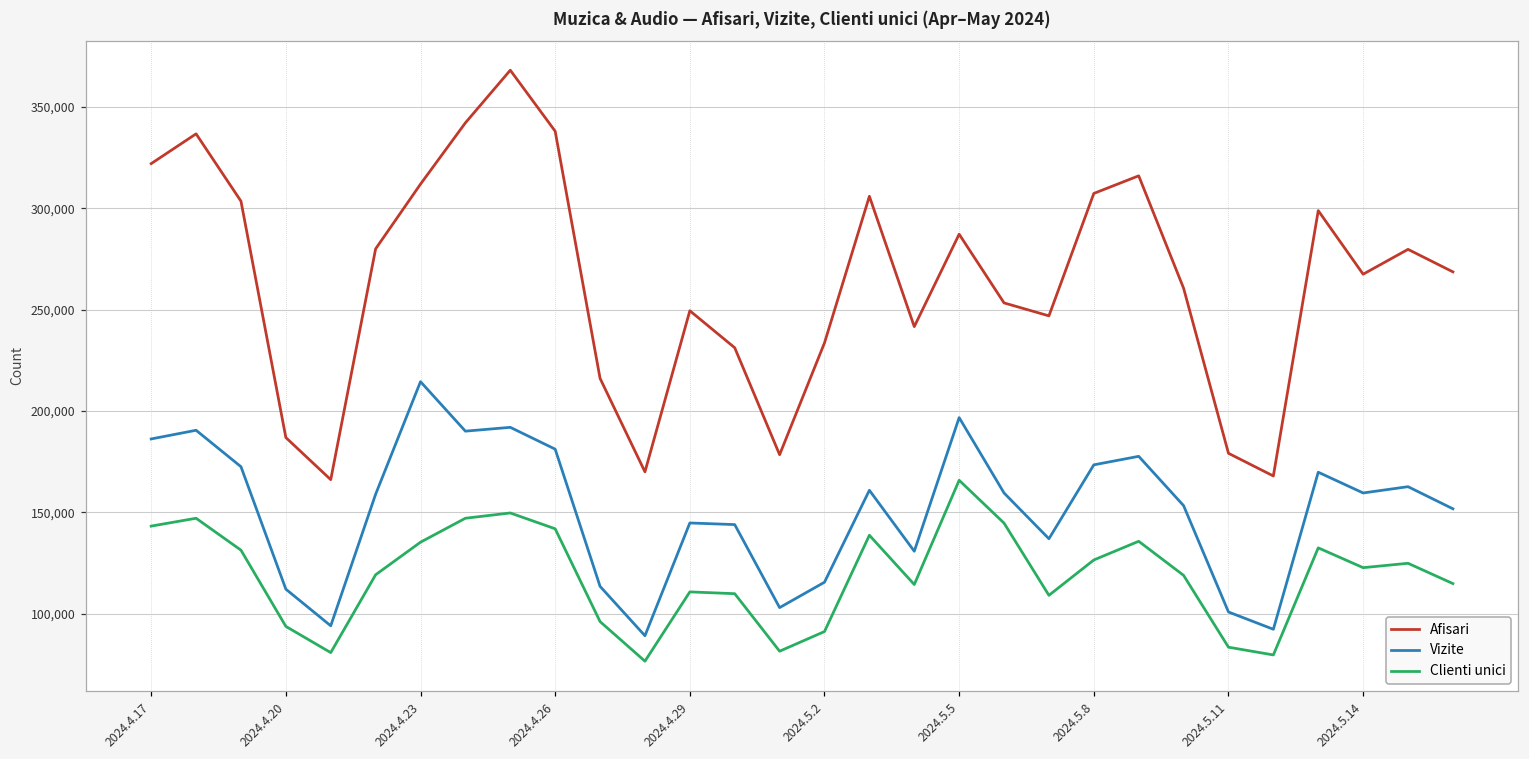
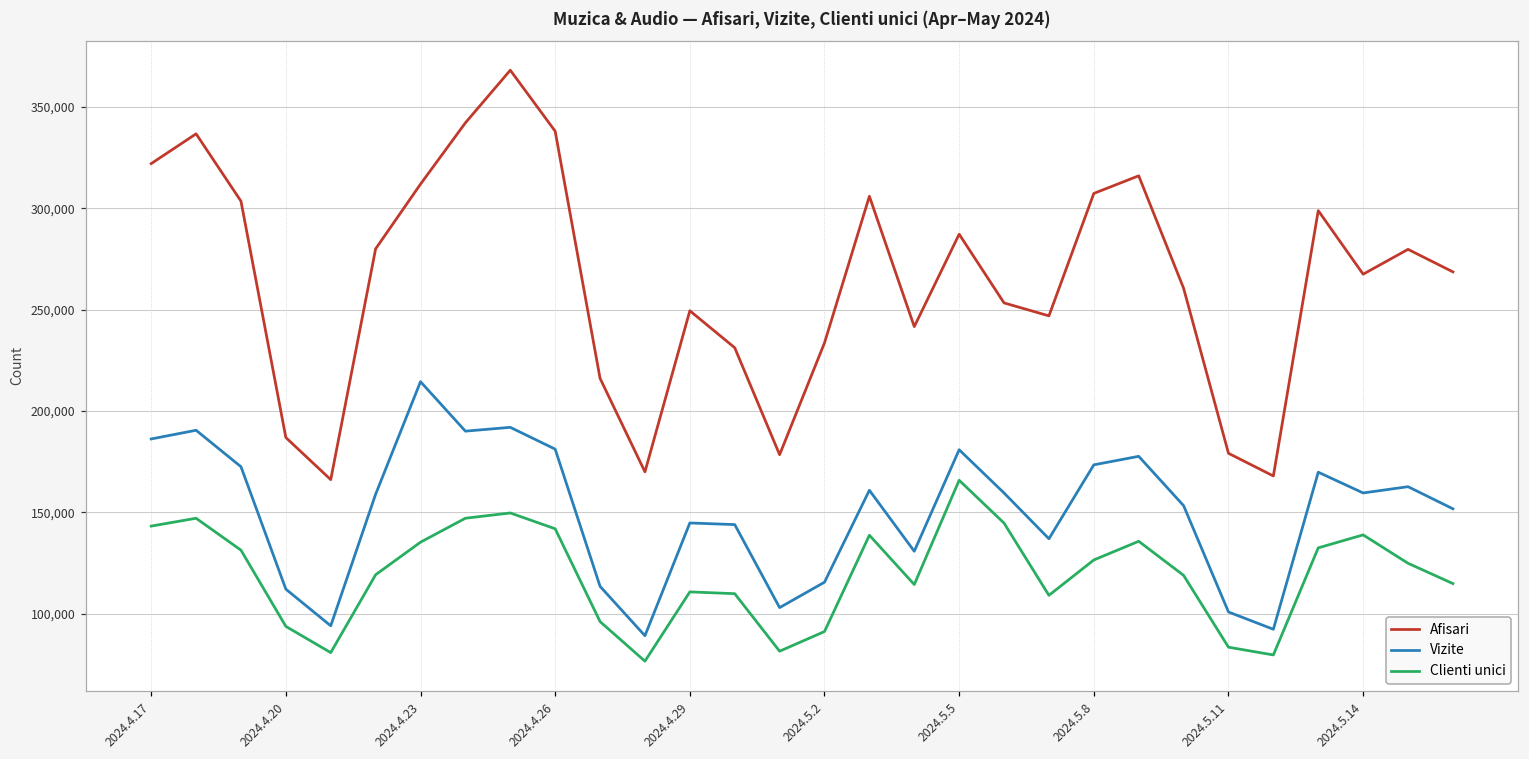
  {
    "Afisari": {
      "2024.4.17": "322,000",
      "2024.4.20": "187,000",
      "2024.4.23": "312,000",
      "2024.4.26": "338,000",
      "2024.4.29": "249,000",
      "2024.5.2": "234,000",
      "2024.5.5": "287,000",
      "2024.5.8": "307,000",
      "2024.5.11": "179,000",
      "2024.5.14": "267,000"
    },
    "Vizite": {
      "2024.4.17": "186,000",
      "2024.4.20": "112,000",
      "2024.4.23": "214,000",
      "2024.4.26": "181,000",
      "2024.4.29": "145,000",
      "2024.5.2": "115,000",
-     "2024.5.5": "197,000",
+     "2024.5.5": "181,000",
      "2024.5.8": "173,000",
      "2024.5.11": "101,000",
      "2024.5.14": "159,000"
    },
    "Clienti unici": {
      "2024.4.17": "143,000",
      "2024.4.20": "94,000",
      "2024.4.23": "135,000",
      "2024.4.26": "142,000",
      "2024.4.29": "111,000",
      "2024.5.2": "91,000",
      "2024.5.5": "166,000",
      "2024.5.8": "126,000",
      "2024.5.11": "83,000",
-     "2024.5.14": "123,000"
+     "2024.5.14": "139,000"
    }
  }
